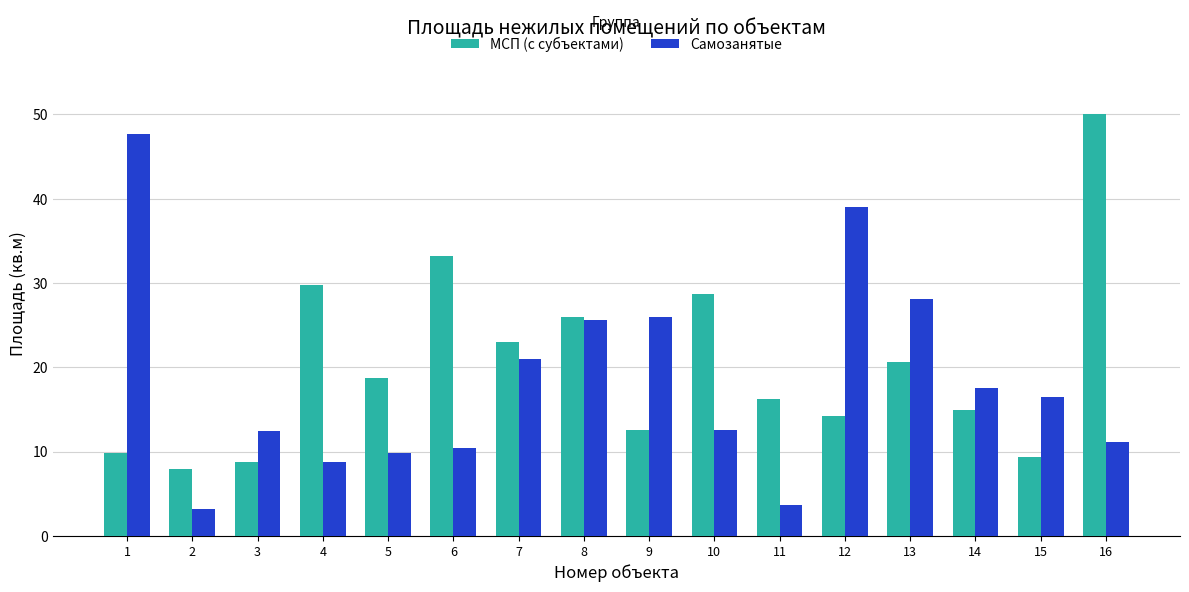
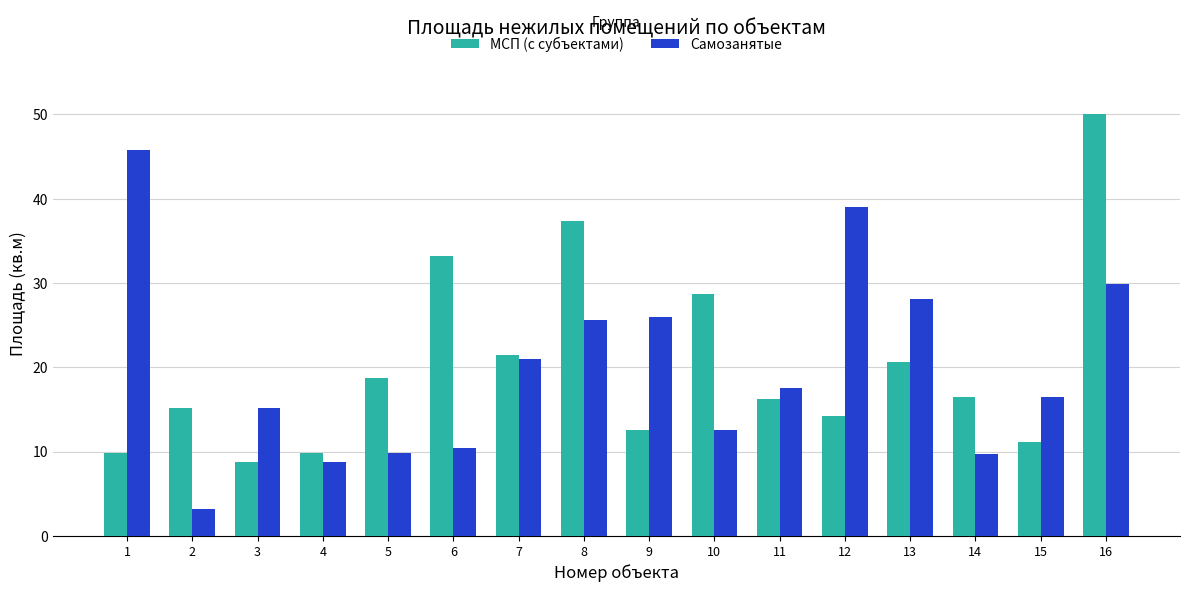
  {
    "МСП (с субъектами)": {
      "1": 10,
-     "2": 8,
+     "2": 15,
      "3": 9,
-     "4": 30,
+     "4": 10,
      "5": 19,
      "6": 33,
-     "7": 23,
-     "8": 26,
+     "7": 21,
+     "8": 37,
      "9": 13,
      "10": 29,
      "11": 16,
      "12": 14,
      "13": 21,
-     "14": 15,
-     "15": 9,
+     "14": 17,
+     "15": 11,
      "16": 50
    },
    "Самозанятые": {
-     "1": 48,
+     "1": 46,
      "2": 3,
-     "3": 12,
+     "3": 15,
      "4": 9,
      "5": 10,
      "6": 10,
      "7": 21,
      "8": 26,
      "9": 26,
      "10": 13,
-     "11": 4,
+     "11": 18,
      "12": 39,
      "13": 28,
-     "14": 18,
+     "14": 10,
      "15": 17,
-     "16": 11
+     "16": 30
    }
  }
